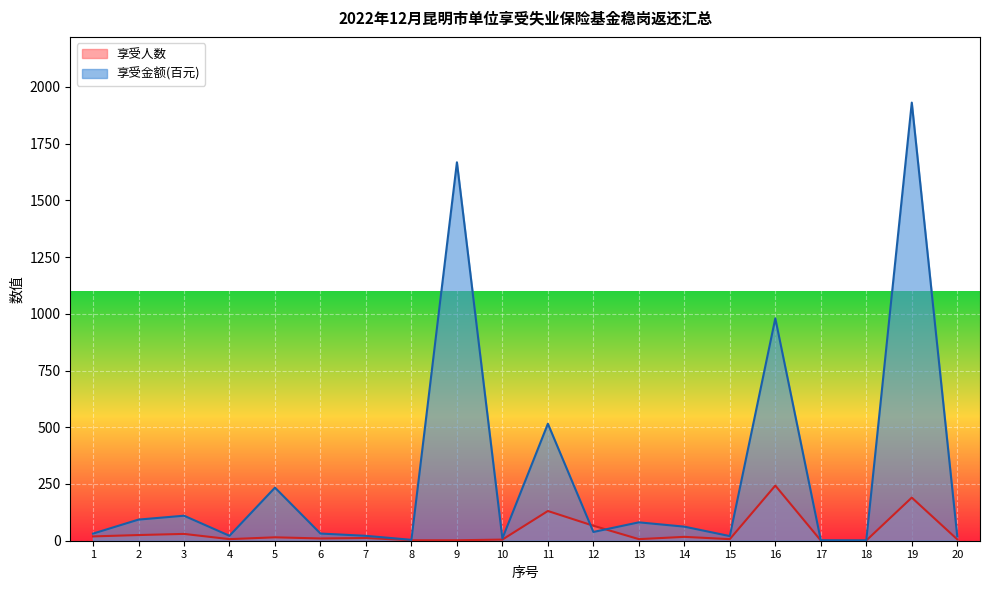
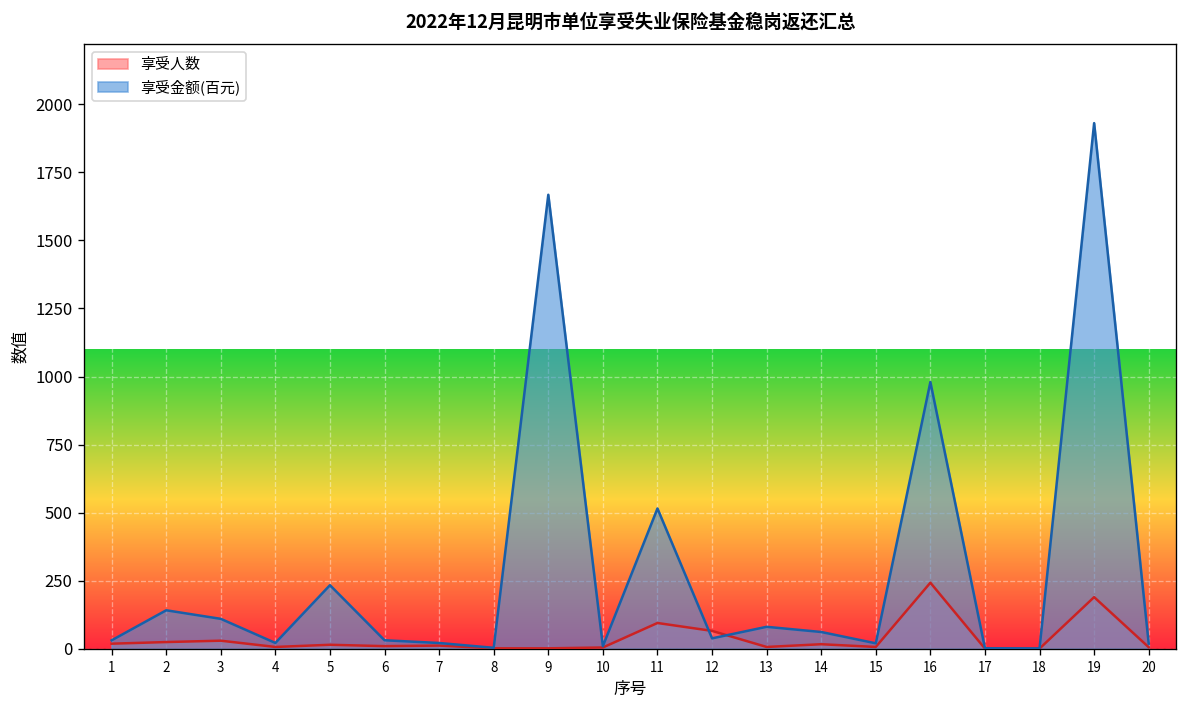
  {
    "享受人数": {
      "1": 20,
      "2": 30,
      "3": 30,
      "4": 10,
      "5": 20,
      "6": 10,
      "9": 0,
-     "11": 130,
+     "11": 100,
      "12": 70,
      "13": 10,
      "14": 20,
      "15": 10,
      "16": 240,
      "19": 190,
      "20": 10
    },
    "享受金额(百元)": {
      "1": 30,
-     "2": 90,
+     "2": 140,
      "3": 110,
      "4": 20,
      "5": 230,
      "6": 30,
      "9": 1670,
      "11": 520,
      "12": 40,
      "13": 80,
      "14": 60,
      "15": 20,
      "16": 980,
      "19": 1930,
      "20": 20
    }
  }
